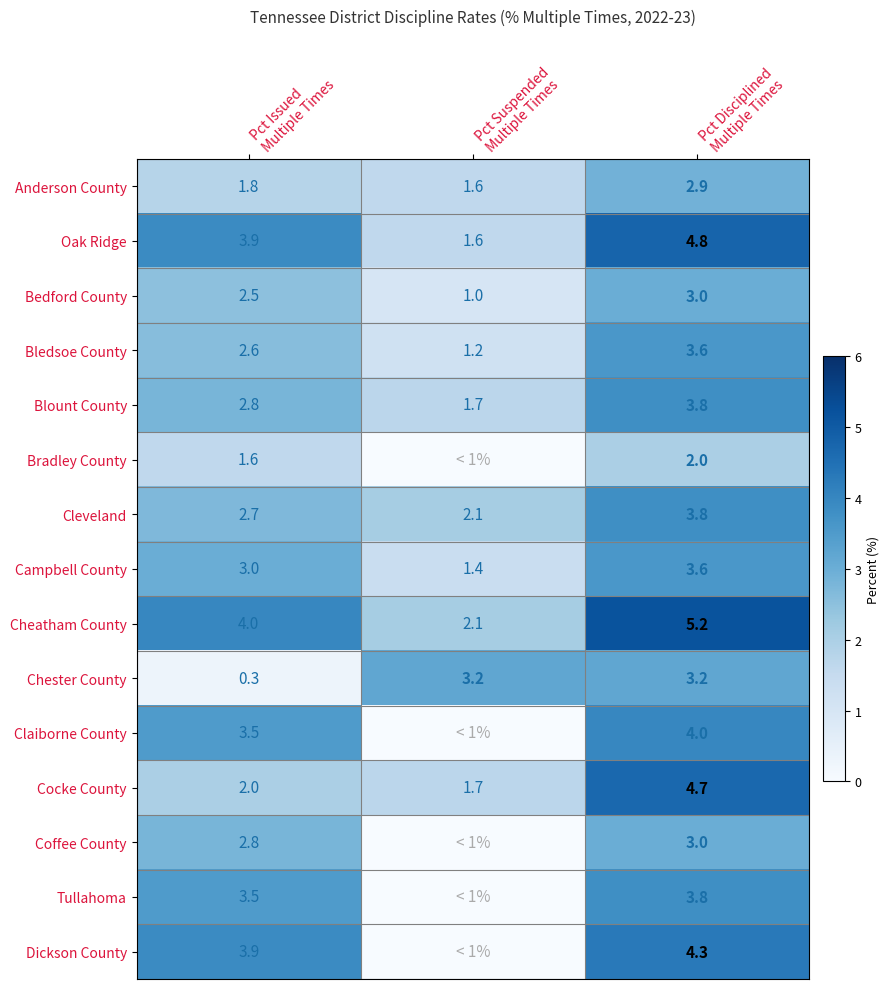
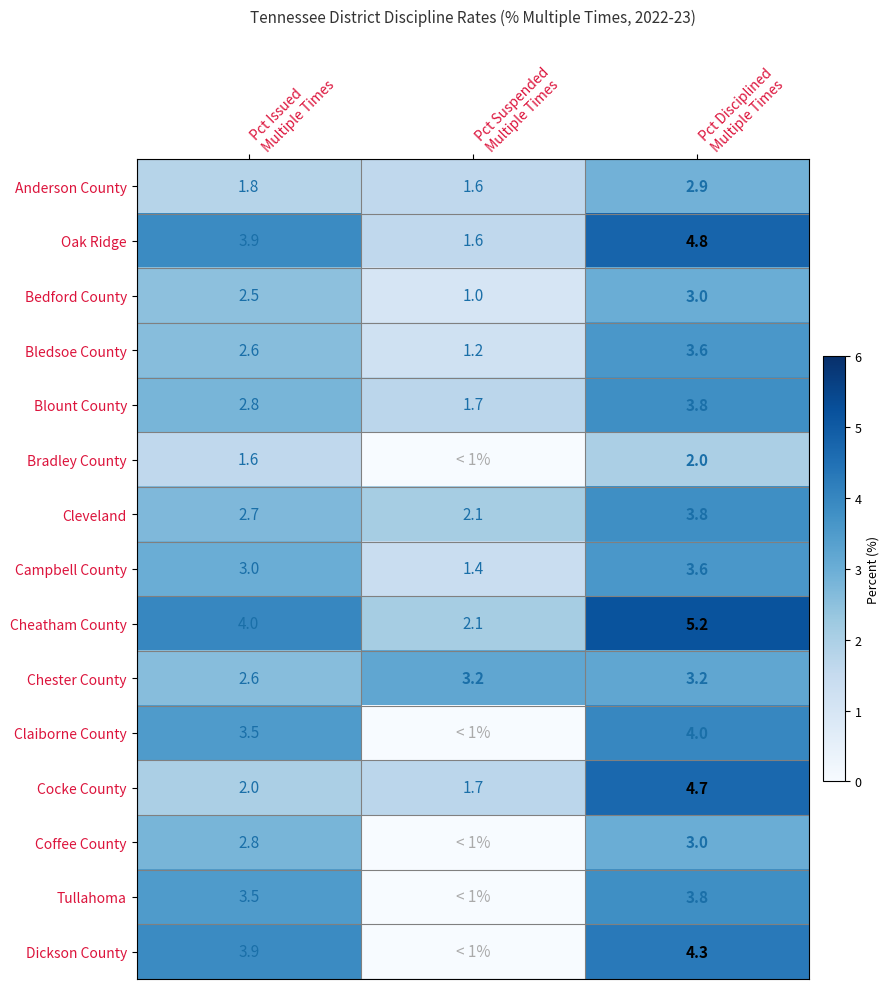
  {
    "Anderson County": {
      "Pct Issued Multiple Times": "1.8",
      "Pct Suspended Multiple Times": "1.6",
      "Pct Disciplined Multiple Times": "2.9"
    },
    "Oak Ridge": {
      "Pct Suspended Multiple Times": "1.6",
      "Pct Disciplined Multiple Times": "4.8"
    },
    "Bedford County": {
      "Pct Issued Multiple Times": "2.5",
      "Pct Suspended Multiple Times": "1.0",
      "Pct Disciplined Multiple Times": "3.0"
    },
    "Bledsoe County": {
      "Pct Issued Multiple Times": "2.6",
      "Pct Suspended Multiple Times": "1.2",
      "Pct Disciplined Multiple Times": "3.6"
    },
    "Blount County": {
      "Pct Issued Multiple Times": "2.8",
      "Pct Suspended Multiple Times": "1.7"
    },
    "Bradley County": {
      "Pct Issued Multiple Times": "1.6",
      "Pct Suspended Multiple Times": "1%",
      "Pct Disciplined Multiple Times": "2.0"
    },
    "Cleveland": {
      "Pct Issued Multiple Times": "2.7",
      "Pct Suspended Multiple Times": "2.1"
    },
    "Campbell County": {
      "Pct Issued Multiple Times": "3.0",
      "Pct Suspended Multiple Times": "1.4",
      "Pct Disciplined Multiple Times": "3.6"
    },
    "Cheatham County": {
      "Pct Suspended Multiple Times": "2.1",
      "Pct Disciplined Multiple Times": "5.2"
    },
    "Chester County": {
-     "Pct Issued Multiple Times": "0.3",
+     "Pct Issued Multiple Times": "2.6",
      "Pct Suspended Multiple Times": "3.2",
      "Pct Disciplined Multiple Times": "3.2"
    },
    "Claiborne County": {
      "Pct Issued Multiple Times": "3.5",
      "Pct Suspended Multiple Times": "1%"
    },
    "Cocke County": {
      "Pct Issued Multiple Times": "2.0",
      "Pct Suspended Multiple Times": "1.7",
      "Pct Disciplined Multiple Times": "4.7"
    },
    "Coffee County": {
      "Pct Issued Multiple Times": "2.8",
      "Pct Suspended Multiple Times": "1%",
      "Pct Disciplined Multiple Times": "3.0"
    },
    "Tullahoma": {
      "Pct Issued Multiple Times": "3.5",
      "Pct Suspended Multiple Times": "1%"
    },
    "Dickson County": {
      "Pct Suspended Multiple Times": "1%",
      "Pct Disciplined Multiple Times": "4.3"
    }
  }
